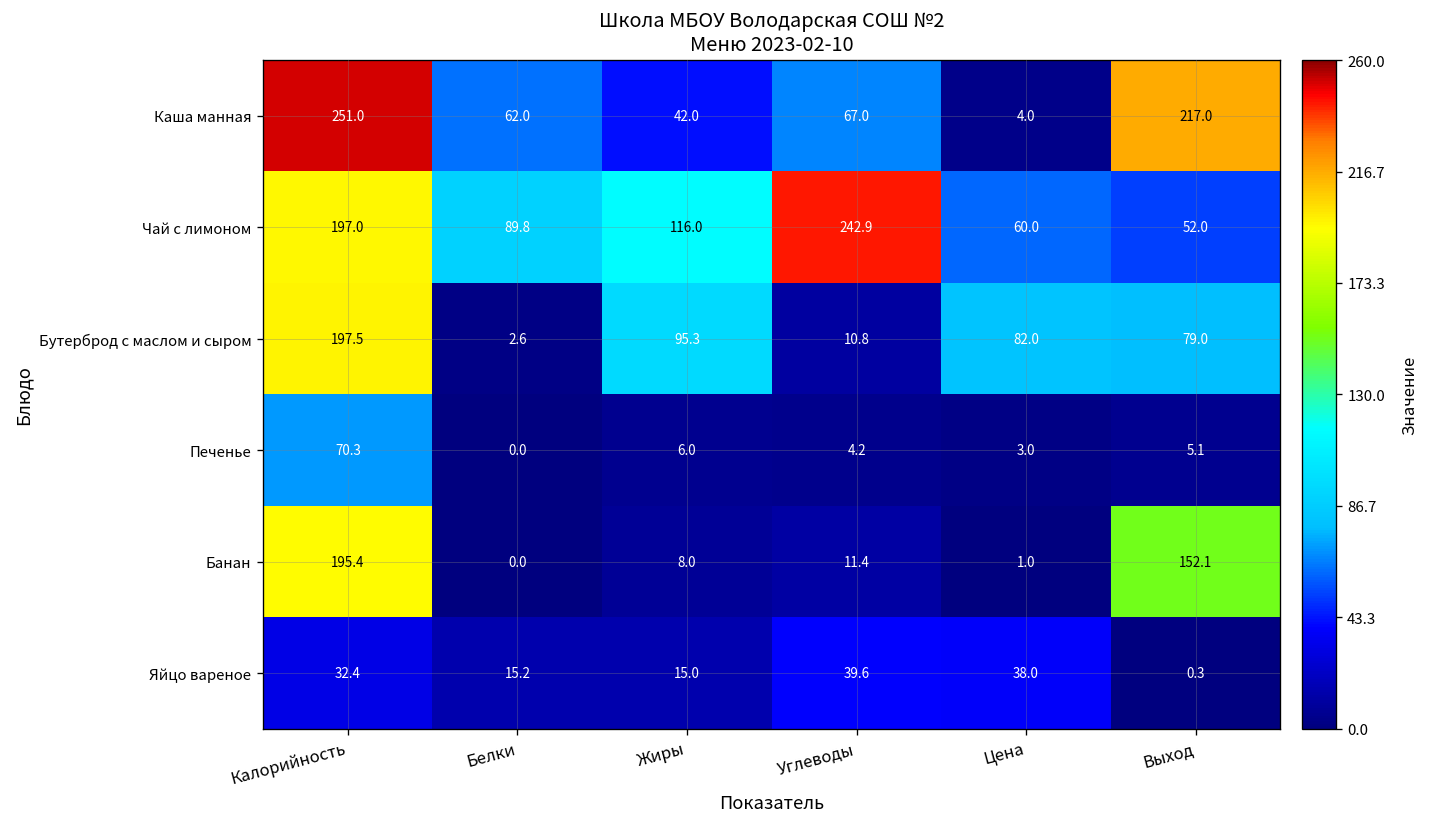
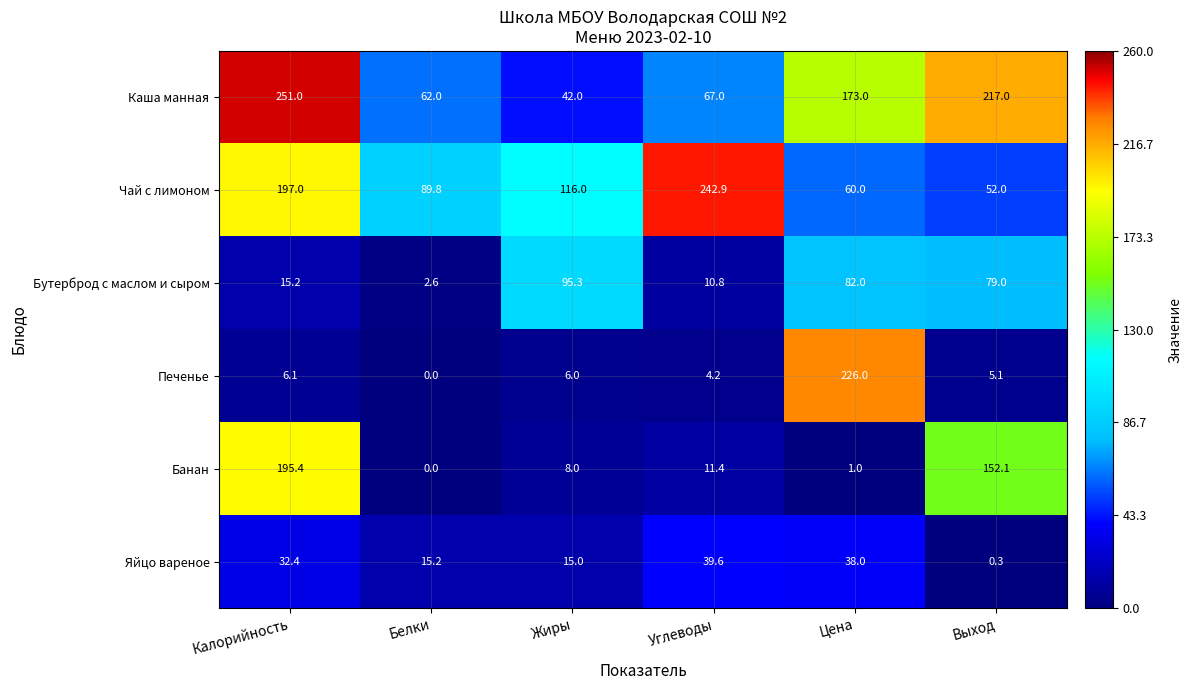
  {
    "Каша манная": {
      "Калорийность": 251.0,
      "Белки": 62.0,
      "Жиры": 42.0,
      "Углеводы": 67.0,
-     "Цена": 4.0,
+     "Цена": 173.0,
      "Выход": 217.0
    },
    "Чай с лимоном": {
      "Калорийность": 197.0,
      "Белки": 89.8,
      "Жиры": 116.0,
      "Углеводы": 242.9,
      "Цена": 60.0,
      "Выход": 52.0
    },
    "Бутерброд с маслом и сыром": {
-     "Калорийность": 197.5,
+     "Калорийность": 15.2,
      "Белки": 2.6,
      "Жиры": 95.3,
      "Углеводы": 10.8,
      "Цена": 82.0,
      "Выход": 79.0
    },
    "Печенье": {
-     "Калорийность": 70.3,
+     "Калорийность": 6.1,
      "Белки": 0.0,
      "Жиры": 6.0,
      "Углеводы": 4.2,
-     "Цена": 3.0,
+     "Цена": 226.0,
      "Выход": 5.1
    },
    "Банан": {
      "Калорийность": 195.4,
      "Белки": 0.0,
      "Жиры": 8.0,
      "Углеводы": 11.4,
      "Цена": 1.0,
      "Выход": 152.1
    },
    "Яйцо вареное": {
      "Калорийность": 32.4,
      "Белки": 15.2,
      "Жиры": 15.0,
      "Углеводы": 39.6,
      "Цена": 38.0,
      "Выход": 0.3
    }
  }
